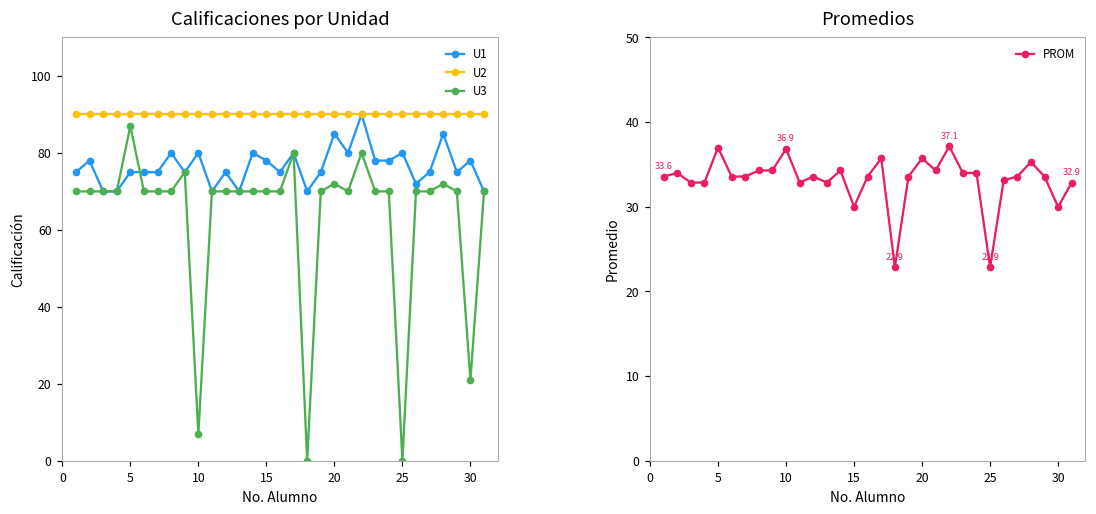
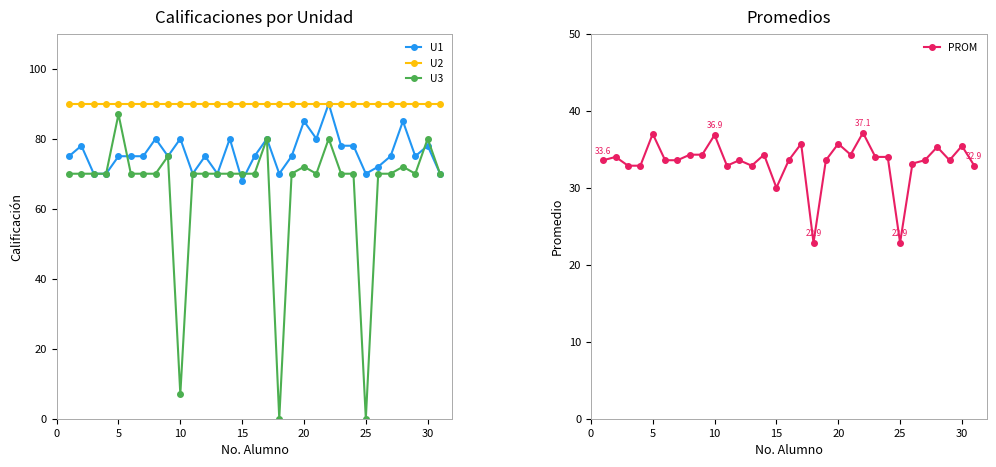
  {
    "Calificaciones por Unidad": {
      "U1": {
        "5": 75,
        "10": 80,
-       "15": 78,
+       "15": 68,
        "20": 85,
-       "25": 80,
+       "25": 70,
        "30": 78
      },
      "U2": {
        "5": 90,
        "10": 90,
        "15": 90,
        "20": 90,
        "25": 90,
        "30": 90
      },
      "U3": {
        "5": 87,
        "10": 7,
        "15": 70,
        "20": 72,
        "25": 0,
-       "30": 21
+       "30": 80
      }
    },
    "Promedios": {
      "5": 37,
      "15": 30,
      "20": 36,
-     "30": 30
+     "30": 35
    }
  }
